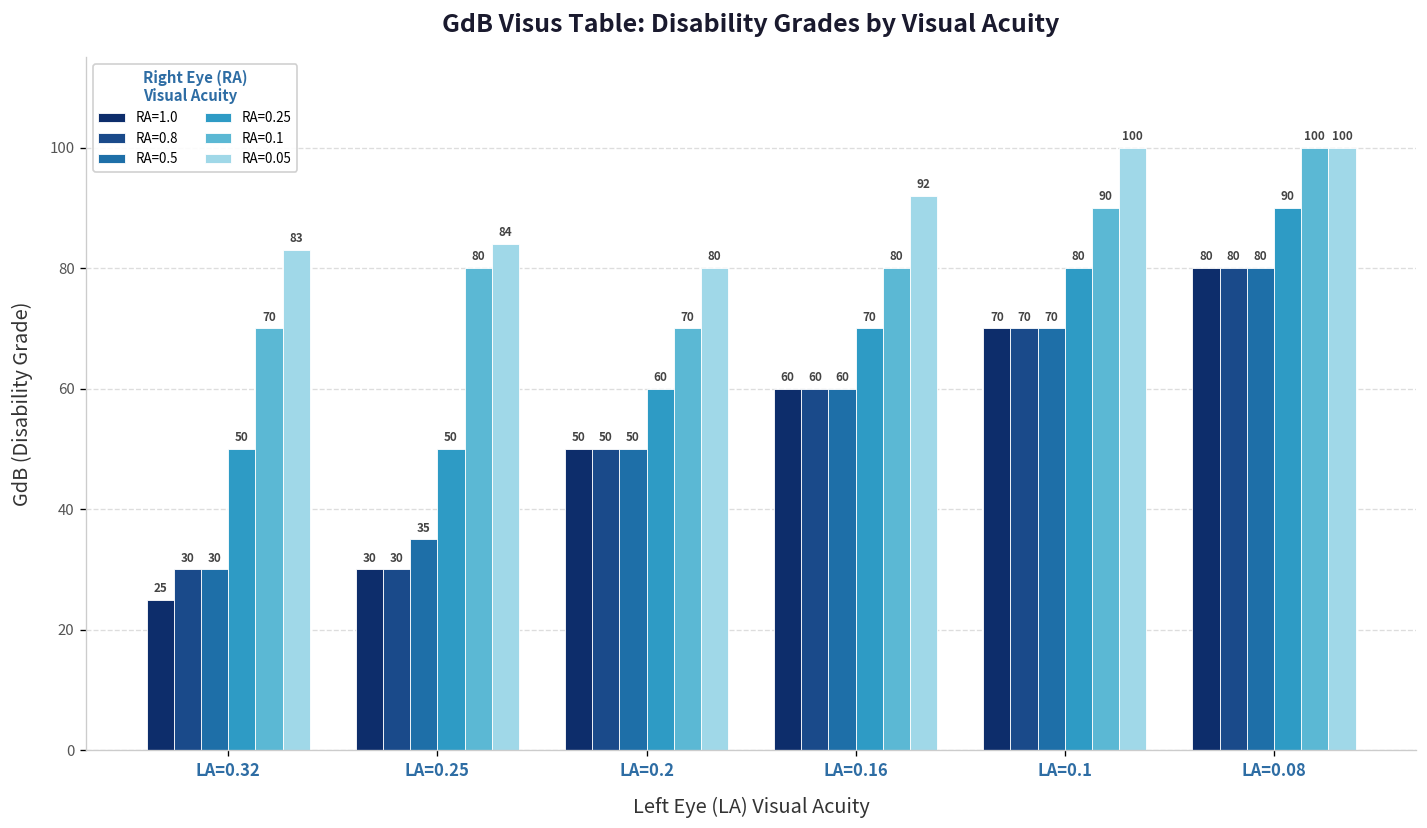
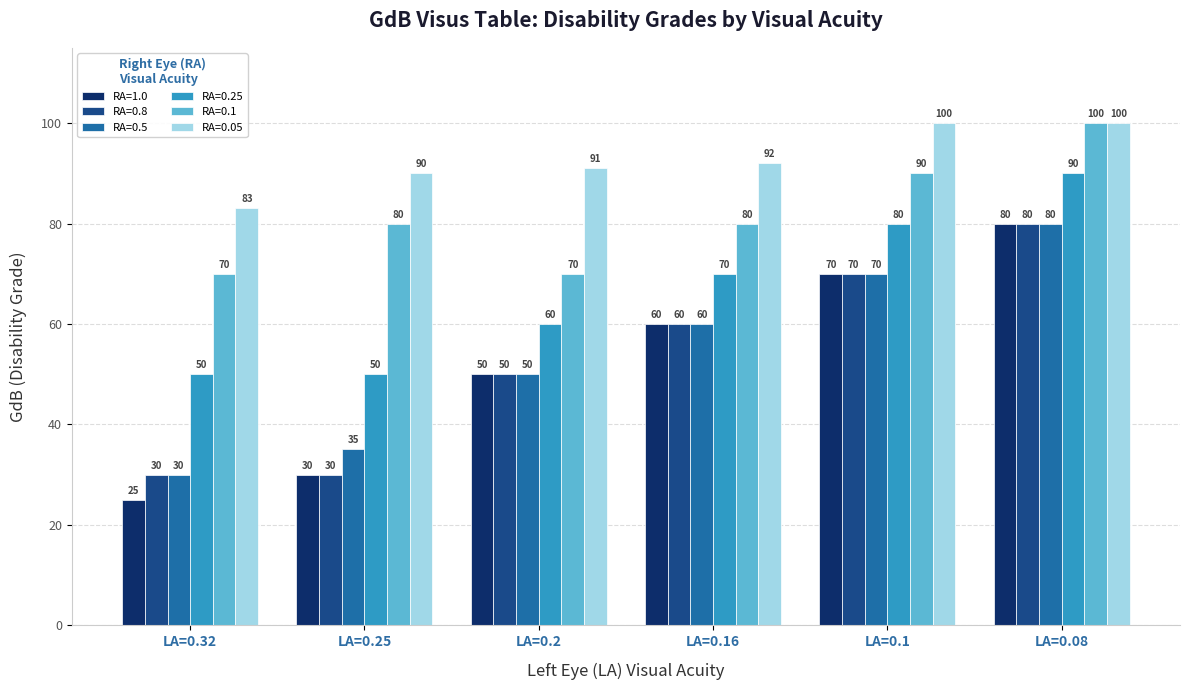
  {
    "RA=0.05": {
      "LA=0.32": 83,
-     "LA=0.25": 84,
-     "LA=0.2": 80,
+     "LA=0.25": 90,
+     "LA=0.2": 91,
      "LA=0.16": 92,
      "LA=0.1": 100,
      "LA=0.08": 100
    }
  }
